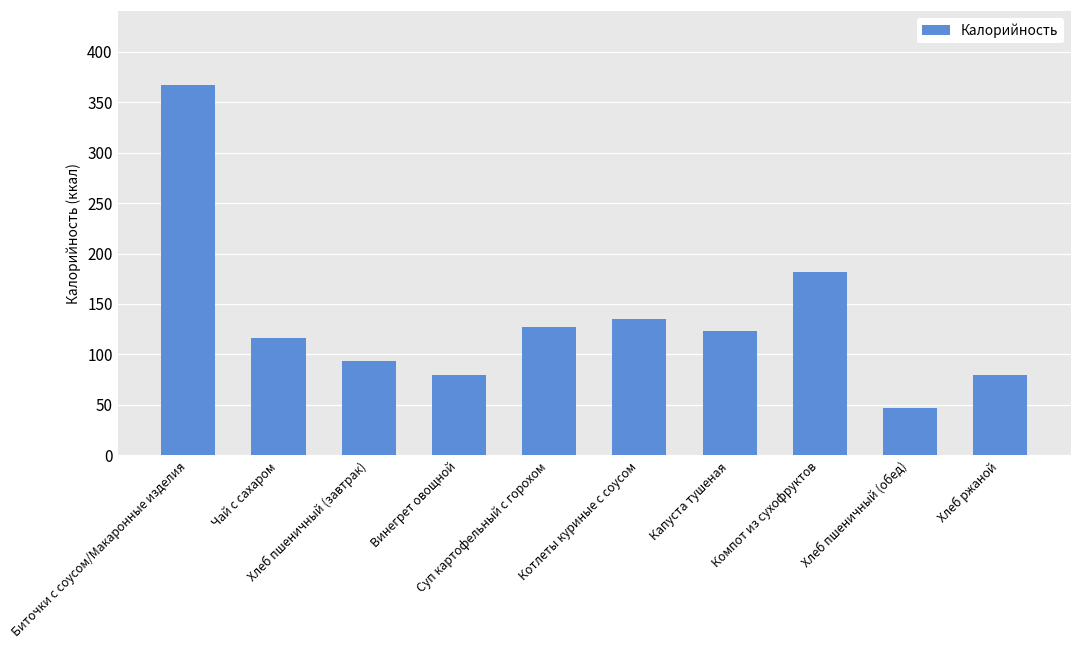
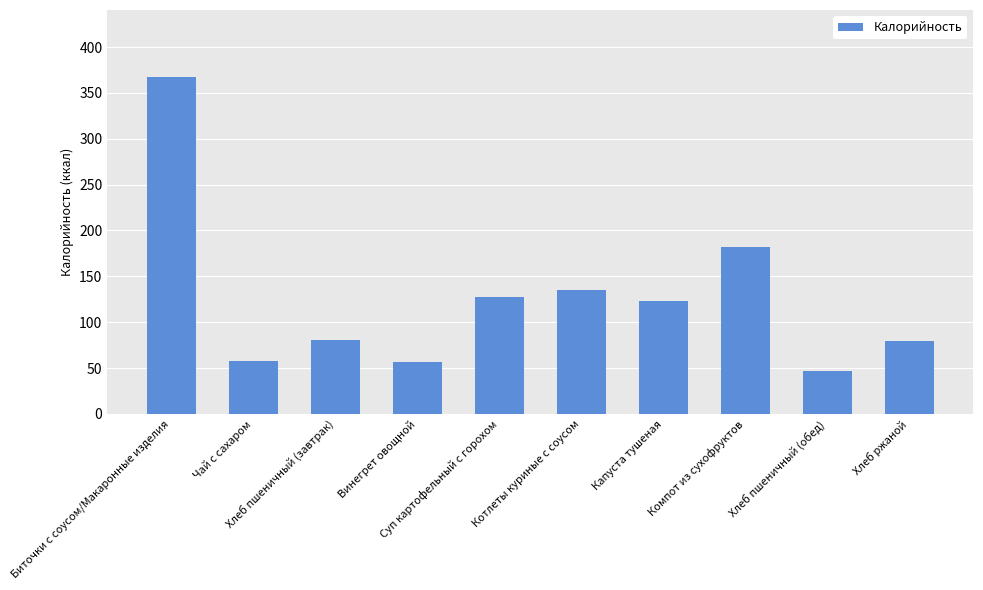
  {
    "Биточки с соусом/Макаронные изделия": 370,
-   "Чай с сахаром": 120,
-   "Хлеб пшеничный (завтрак)": 90,
-   "Винегрет овощной": 80,
+   "Чай с сахаром": 60,
+   "Хлеб пшеничный (завтрак)": 80,
+   "Винегрет овощной": 60,
    "Суп картофельный с горохом": 130,
    "Котлеты куриные с соусом": 130,
    "Капуста тушеная": 120,
    "Компот из сухофруктов": 180,
    "Хлеб пшеничный (обед)": 50,
    "Хлеб ржаной": 80
  }
